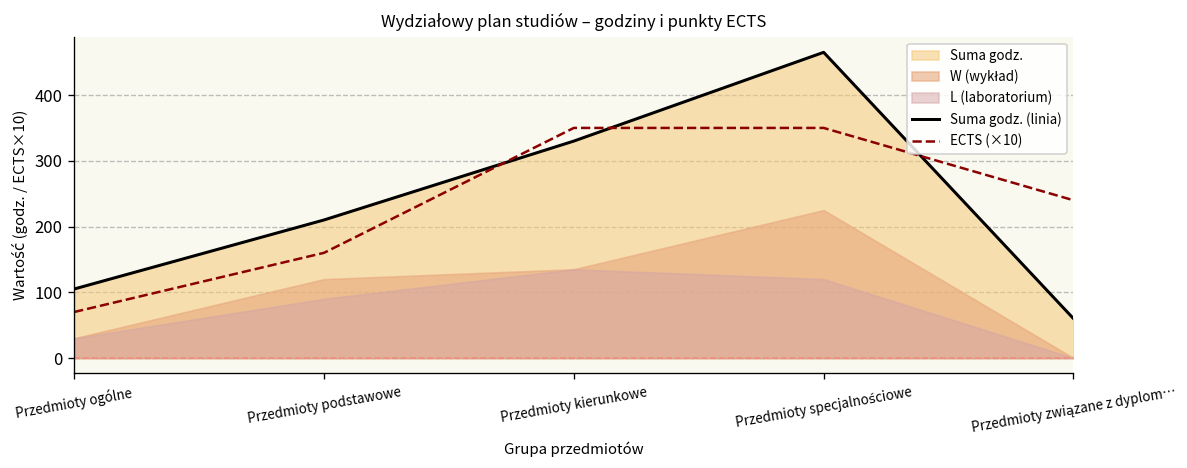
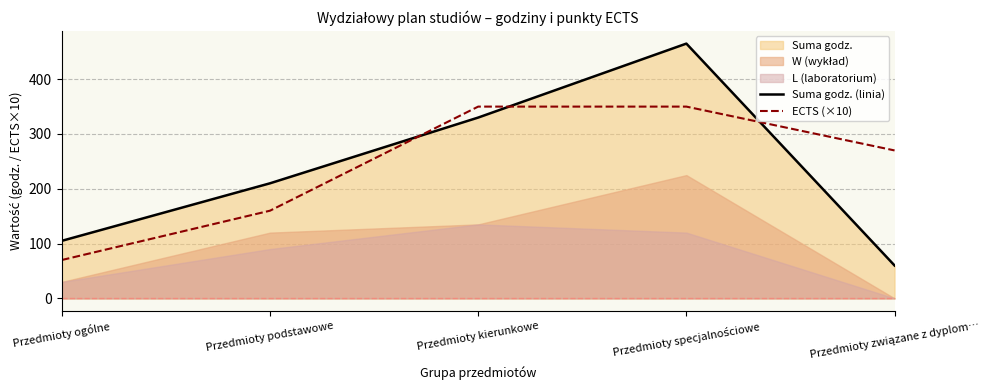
  {
    "ECTS (×10)": {
      "Przedmioty ogólne": 70,
      "Przedmioty podstawowe": 160,
      "Przedmioty kierunkowe": 350,
      "Przedmioty specjalnościowe": 350,
-     "Przedmioty związane z dyplom…": 240
+     "Przedmioty związane z dyplom…": 270
    }
  }
